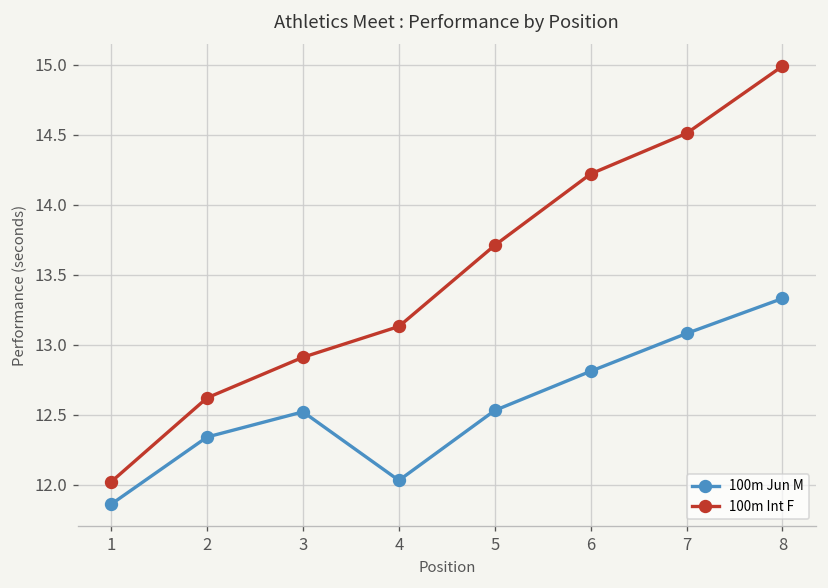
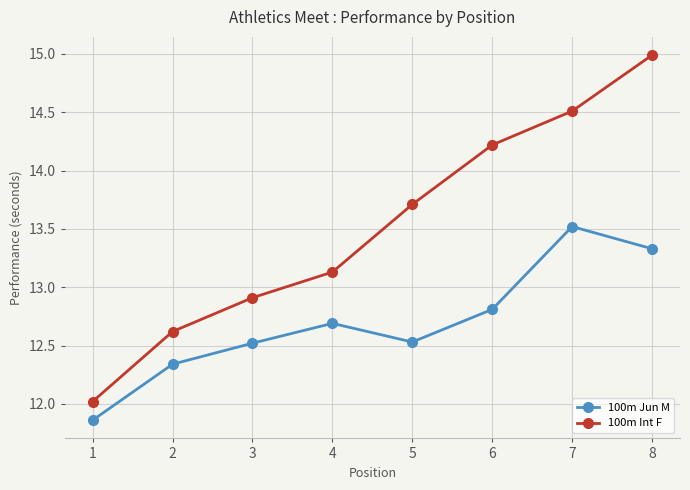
  {
    "100m Jun M": {
      "1": 11.86,
      "2": 12.34,
      "3": 12.52,
-     "4": 12.03,
+     "4": 12.69,
      "5": 12.53,
      "6": 12.81,
-     "7": 13.08,
+     "7": 13.52,
      "8": 13.33
    },
    "100m Int F": {
      "1": 12.02,
      "2": 12.62,
      "3": 12.91,
      "4": 13.13,
      "5": 13.71,
      "6": 14.22,
      "7": 14.51,
      "8": 14.99
    }
  }
